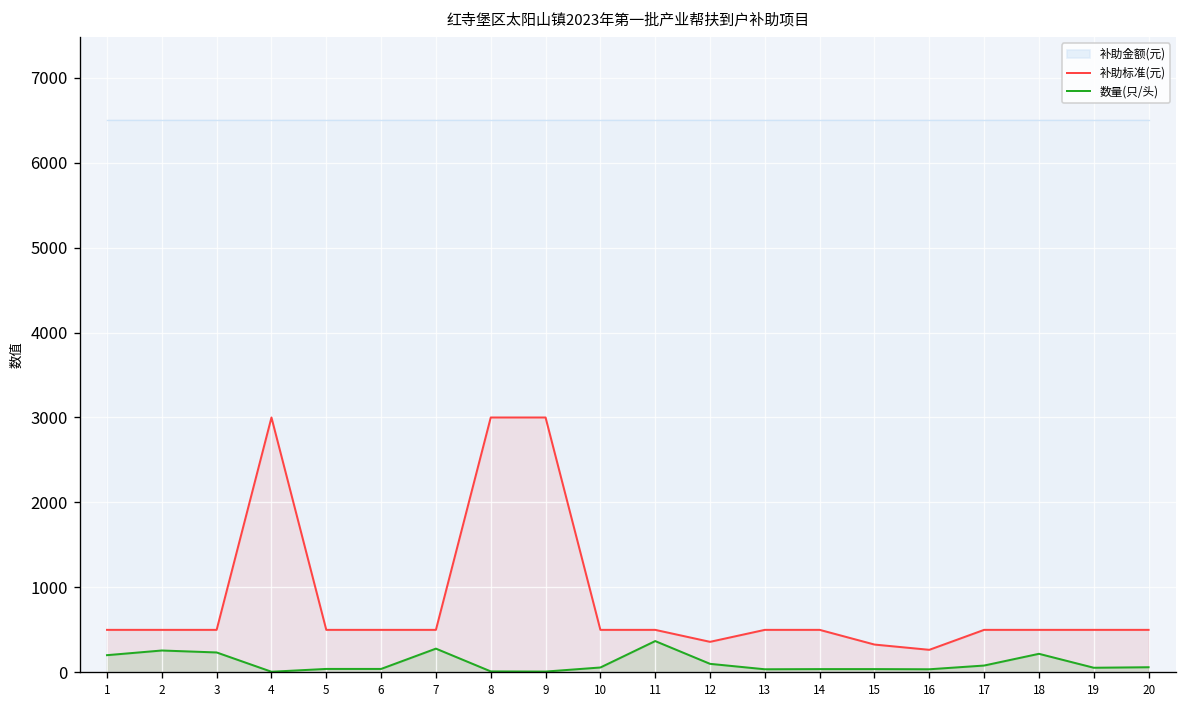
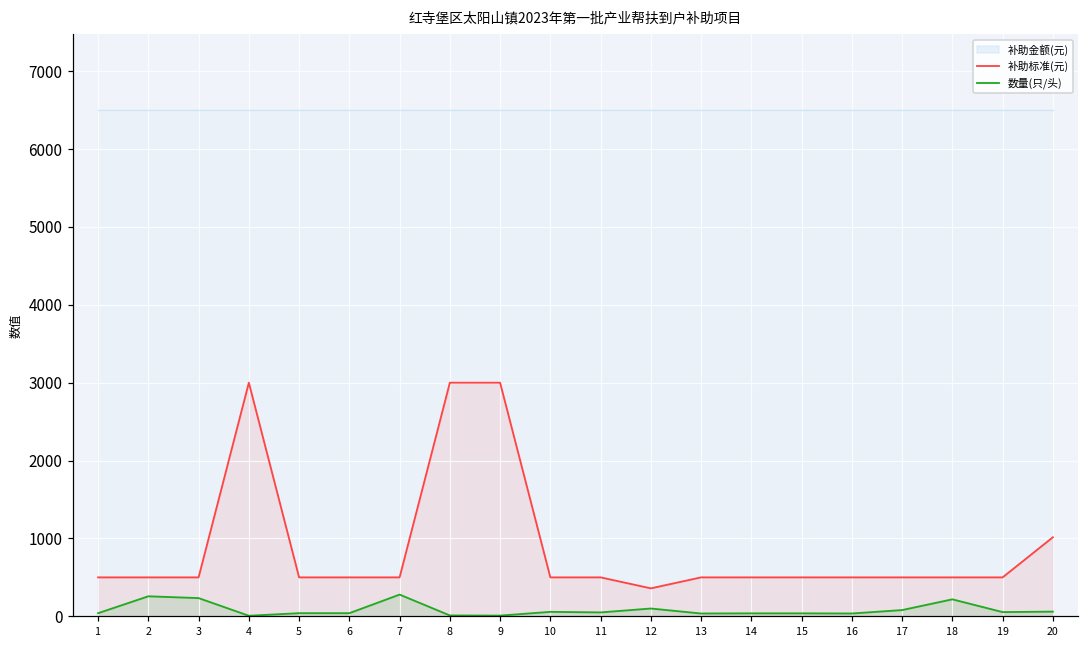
  {
    "补助金额(元)": {
      "1": 6500,
      "2": 6500,
      "3": 6500,
      "4": 6500,
      "5": 6500,
      "6": 6500,
      "7": 6500,
      "8": 6500,
      "9": 6500,
      "10": 6500,
      "11": 6500,
      "12": 6500,
      "13": 6500,
      "14": 6500,
      "15": 6500,
      "16": 6500,
      "17": 6500,
      "18": 6500,
      "19": 6500,
      "20": 6500
    },
    "补助标准(元)": {
      "1": 500,
      "2": 500,
      "3": 500,
      "4": 3000,
      "5": 500,
      "6": 500,
      "7": 500,
      "8": 3000,
      "9": 3000,
      "10": 500,
      "11": 500,
      "12": 400,
      "13": 500,
      "14": 500,
-     "15": 300,
-     "16": 300,
+     "15": 500,
+     "16": 500,
      "17": 500,
      "18": 500,
      "19": 500,
-     "20": 500
+     "20": 1000
    },
    "数量(只/头)": {
-     "1": 200,
+     "1": 0,
      "2": 300,
      "3": 200,
      "4": 0,
      "5": 0,
      "6": 0,
      "7": 300,
      "8": 0,
      "9": 0,
      "10": 100,
-     "11": 400,
+     "11": 100,
      "12": 100,
      "13": 0,
      "14": 0,
      "15": 0,
      "16": 0,
      "17": 100,
      "18": 200,
      "19": 100,
      "20": 100
    }
  }
